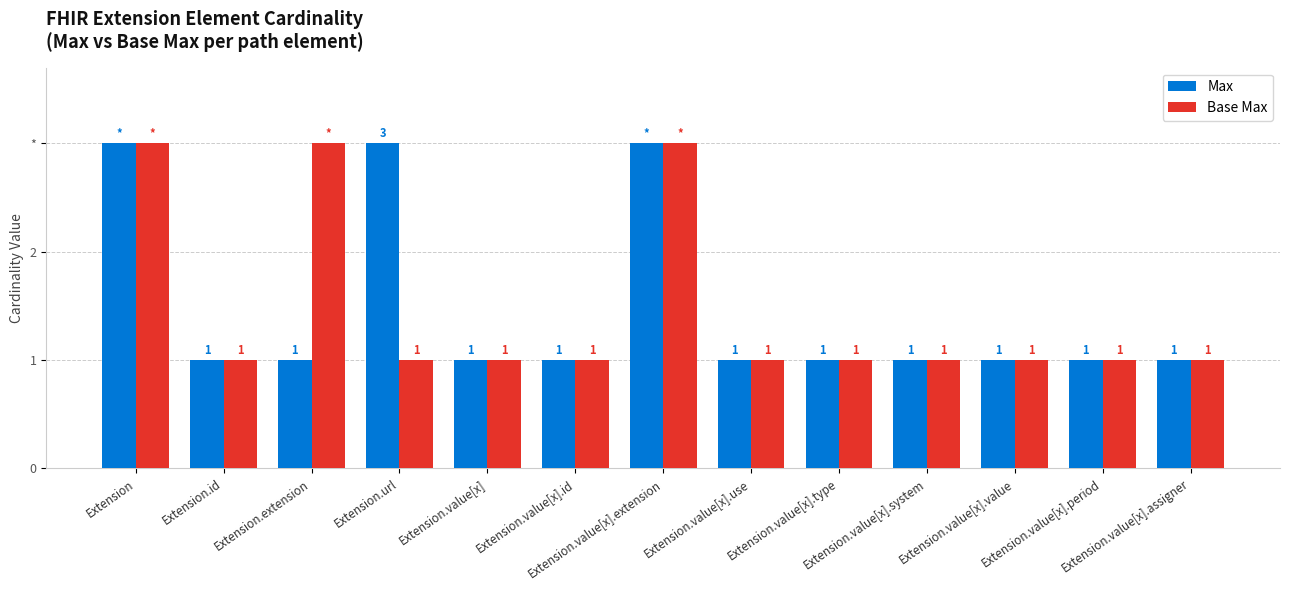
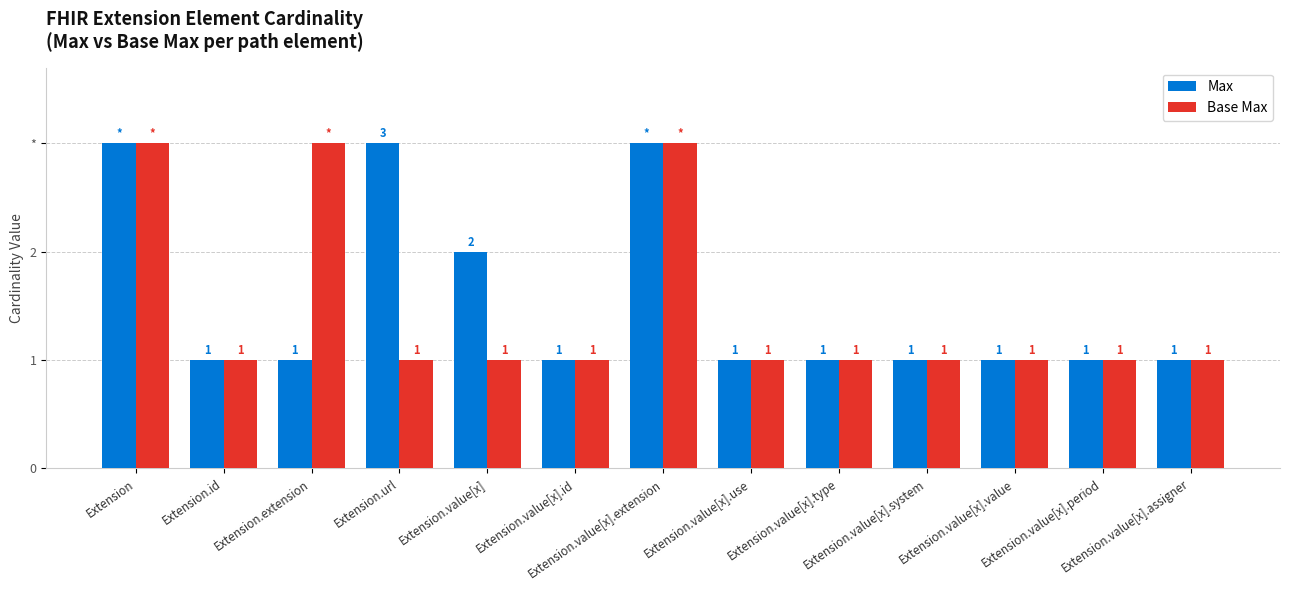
  {
    "Max": {
      "Extension.id": 1,
      "Extension.extension": 1,
      "Extension.url": 3,
-     "Extension.value[x]": 1,
+     "Extension.value[x]": 2,
      "Extension.value[x].id": 1,
      "Extension.value[x].use": 1,
      "Extension.value[x].type": 1,
      "Extension.value[x].system": 1,
      "Extension.value[x].value": 1,
      "Extension.value[x].period": 1,
      "Extension.value[x].assigner": 1
    },
    "Base Max": {
      "Extension.id": 1,
      "Extension.url": 1,
      "Extension.value[x]": 1,
      "Extension.value[x].id": 1,
      "Extension.value[x].use": 1,
      "Extension.value[x].type": 1,
      "Extension.value[x].system": 1,
      "Extension.value[x].value": 1,
      "Extension.value[x].period": 1,
      "Extension.value[x].assigner": 1
    }
  }
